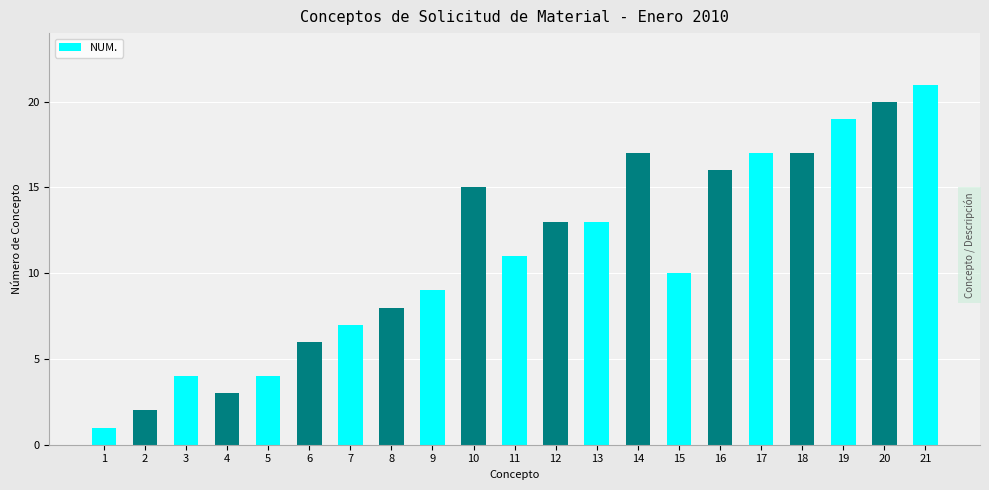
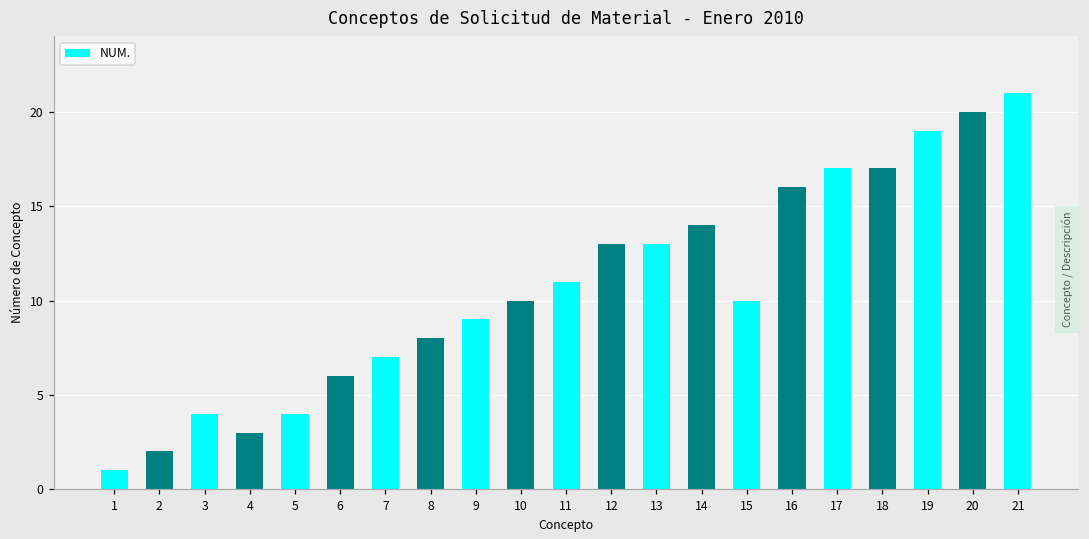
  {
    "1": 1,
    "2": 2,
    "3": 4,
    "4": 3,
    "5": 4,
    "6": 6,
    "7": 7,
    "8": 8,
    "9": 9,
-   "10": 15,
+   "10": 10,
    "11": 11,
    "12": 13,
    "13": 13,
-   "14": 17,
+   "14": 14,
    "15": 10,
    "16": 16,
    "17": 17,
    "18": 17,
    "19": 19,
    "20": 20,
    "21": 21
  }
